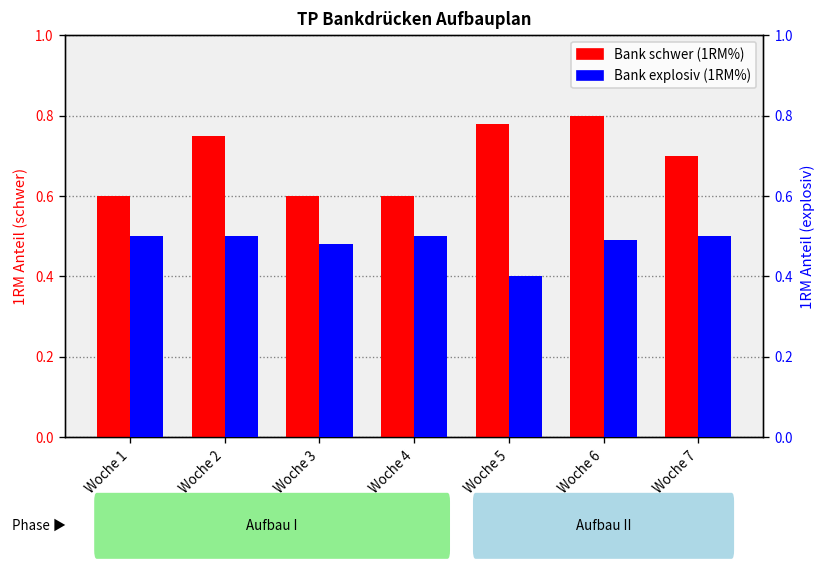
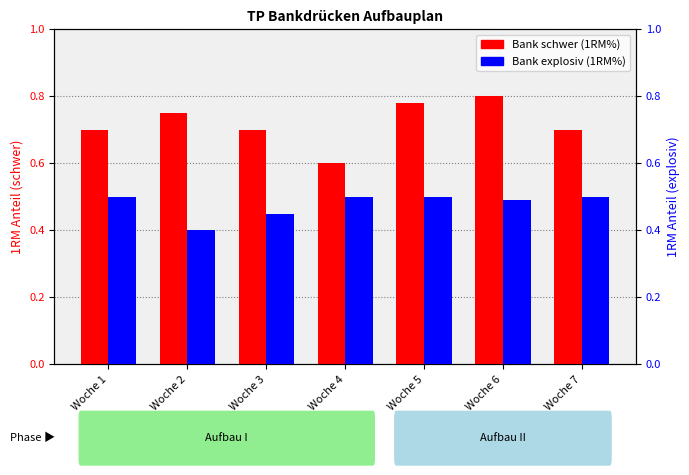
  {
    "Bank schwer (1RM%)": {
-     "Woche 1": 0.6,
+     "Woche 1": 0.7,
      "Woche 2": 0.75,
-     "Woche 3": 0.6,
+     "Woche 3": 0.7,
      "Woche 4": 0.6,
      "Woche 5": 0.78,
      "Woche 6": 0.8,
      "Woche 7": 0.7
    },
    "Bank explosiv (1RM%)": {
      "Woche 1": 0.50,
-     "Woche 2": 0.5,
-     "Woche 3": 0.48,
+     "Woche 2": 0.4,
+     "Woche 3": 0.45,
      "Woche 4": 0.50,
-     "Woche 5": 0.4,
+     "Woche 5": 0.5,
      "Woche 6": 0.49,
      "Woche 7": 0.50
    }
  }
